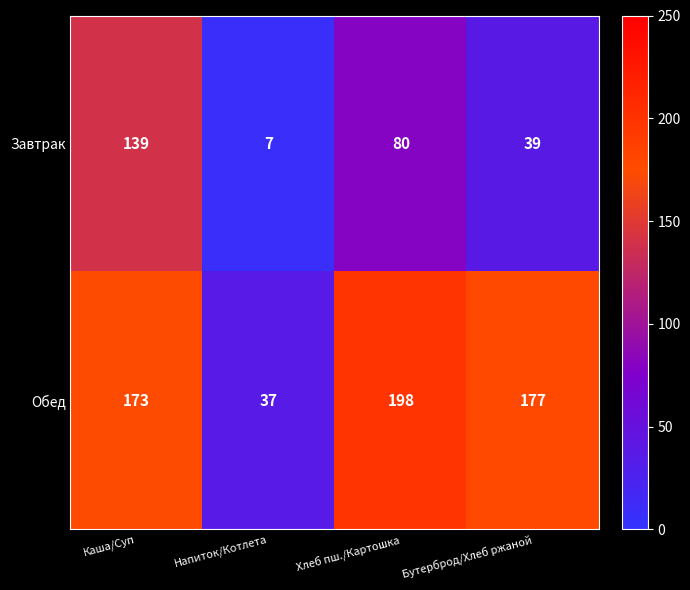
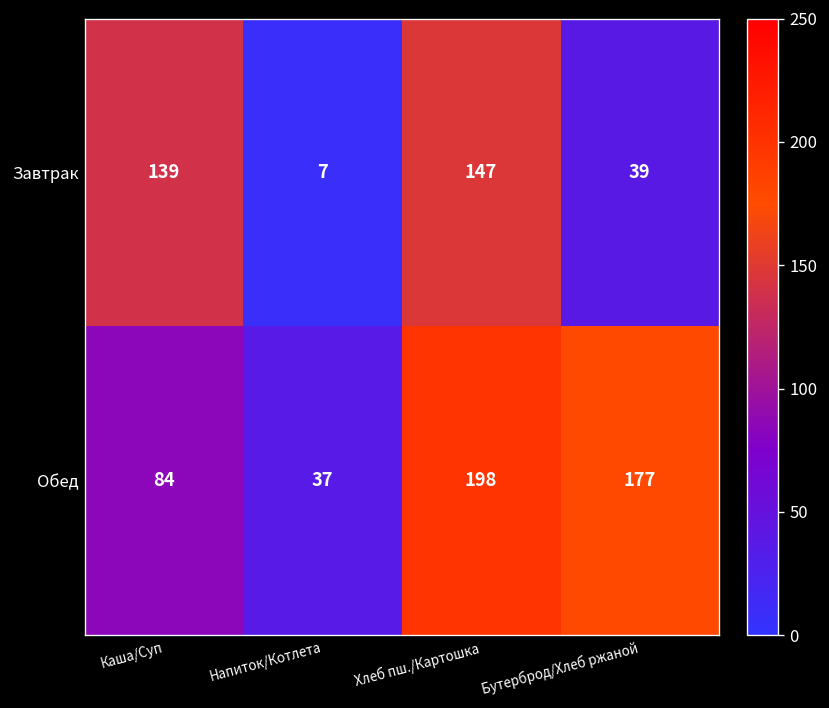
  {
    "Завтрак": {
      "Каша/Суп": 139,
      "Напиток/Котлета": 7,
-     "Хлеб пш./Картошка": 80,
+     "Хлеб пш./Картошка": 147,
      "Бутерброд/Хлеб ржаной": 39
    },
    "Обед": {
-     "Каша/Суп": 173,
+     "Каша/Суп": 84,
      "Напиток/Котлета": 37,
      "Хлеб пш./Картошка": 198,
      "Бутерброд/Хлеб ржаной": 177
    }
  }
